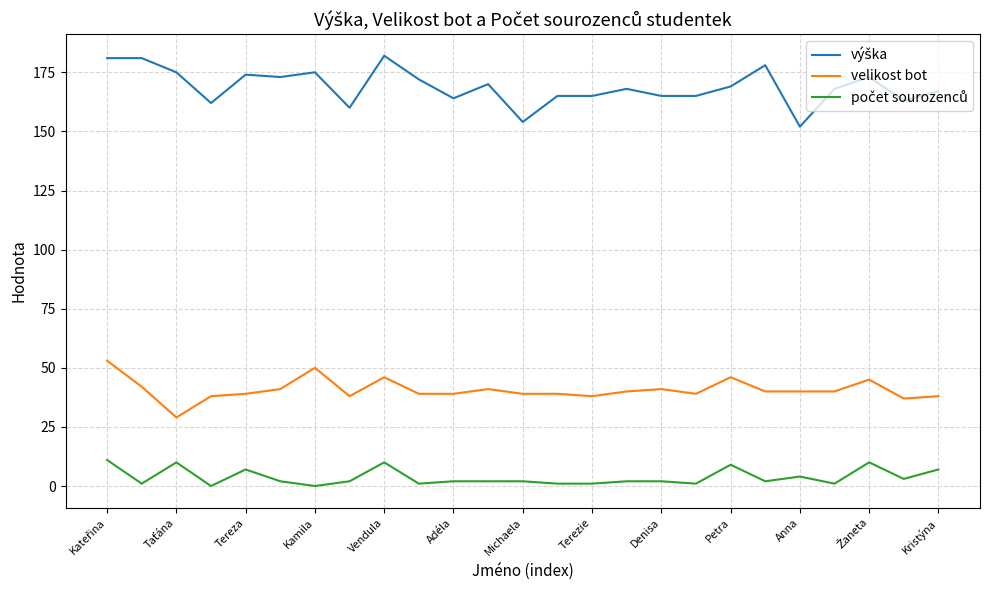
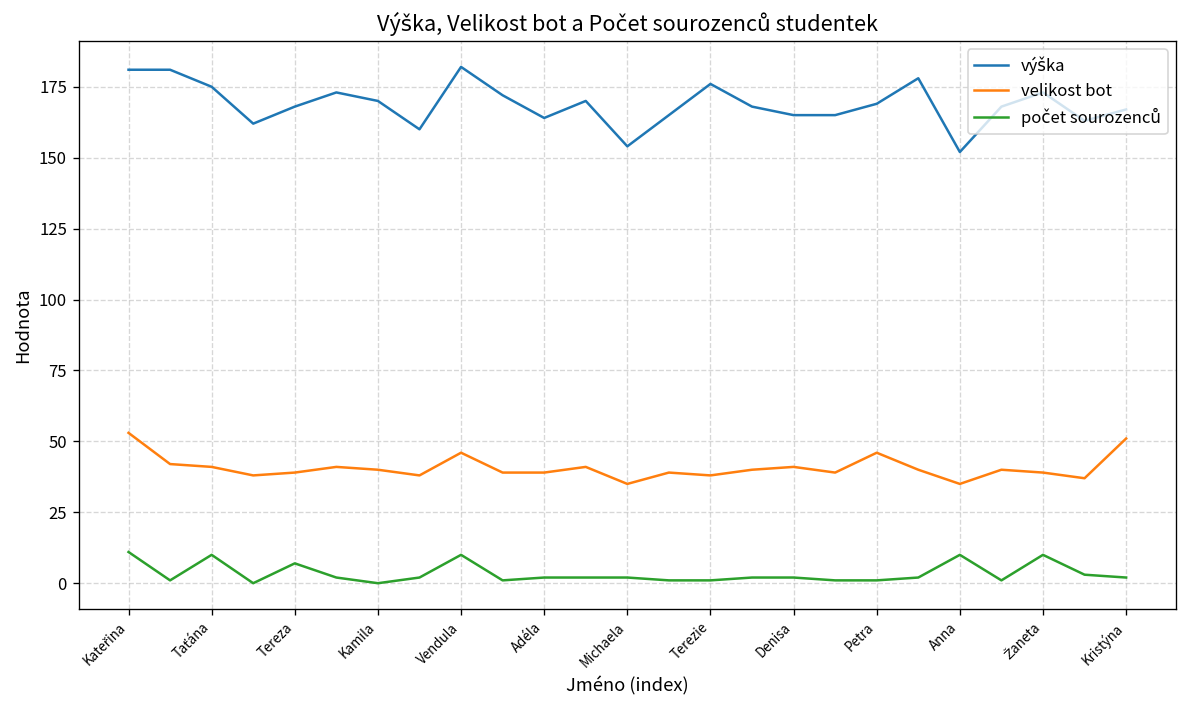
  {
    "výška": {
      "Kateřina": 181,
      "Taťána": 175,
-     "Tereza": 174,
-     "Kamila": 175,
+     "Tereza": 168,
+     "Kamila": 170,
      "Vendula": 182,
      "Adéla": 164,
      "Michaela": 154,
-     "Terezie": 165,
+     "Terezie": 176,
      "Denisa": 165,
      "Petra": 169,
      "Anna": 152
    },
    "velikost bot": {
      "Kateřina": 53,
-     "Taťána": 29,
+     "Taťána": 41,
      "Tereza": 39,
-     "Kamila": 50,
+     "Kamila": 40,
      "Vendula": 46,
      "Adéla": 39,
-     "Michaela": 39,
+     "Michaela": 35,
      "Terezie": 38,
      "Denisa": 41,
      "Petra": 46,
-     "Anna": 40,
-     "Žaneta": 45,
-     "Kristýna": 38
+     "Anna": 35,
+     "Žaneta": 39,
+     "Kristýna": 51
    },
    "počet sourozenců": {
      "Kateřina": 11,
      "Taťána": 10,
      "Tereza": 7,
      "Kamila": 0,
      "Vendula": 10,
      "Adéla": 2,
      "Michaela": 2,
      "Terezie": 1,
      "Denisa": 2,
-     "Petra": 9,
-     "Anna": 4,
+     "Petra": 1,
+     "Anna": 10,
      "Žaneta": 10,
-     "Kristýna": 7
+     "Kristýna": 2
    }
  }
